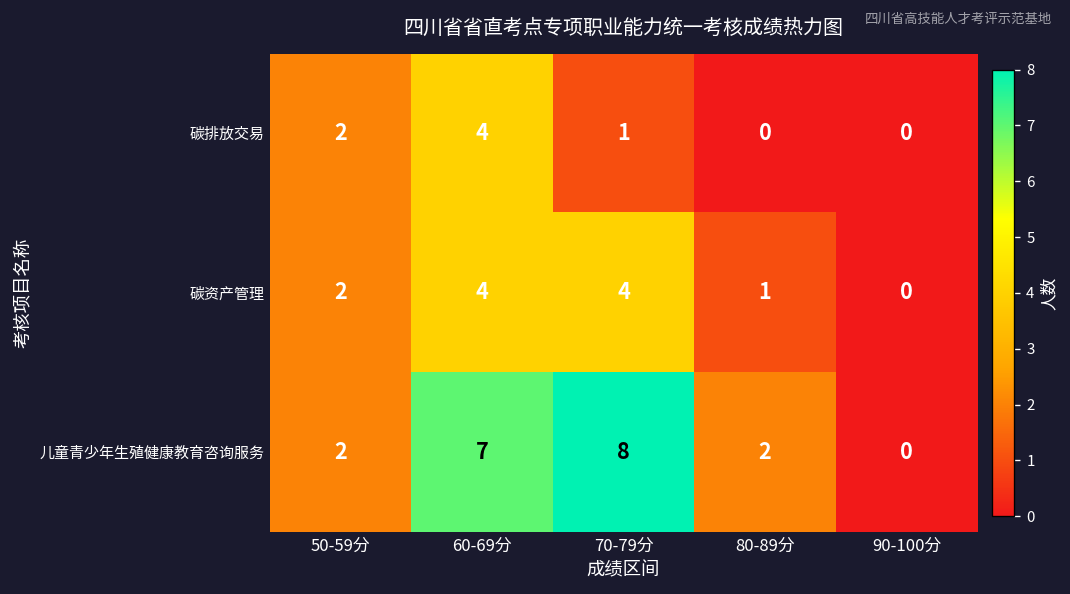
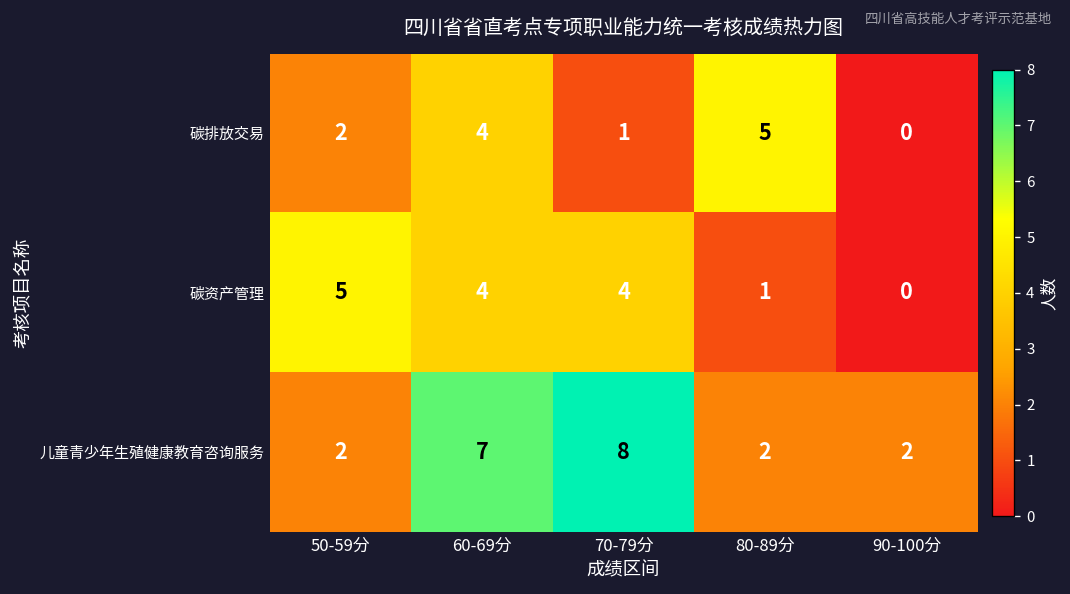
  {
    "碳排放交易": {
      "50-59分": 2,
      "60-69分": 4,
      "70-79分": 1,
-     "80-89分": 0,
+     "80-89分": 5,
      "90-100分": 0
    },
    "碳资产管理": {
-     "50-59分": 2,
+     "50-59分": 5,
      "60-69分": 4,
      "70-79分": 4,
      "80-89分": 1,
      "90-100分": 0
    },
    "儿童青少年生殖健康教育咨询服务": {
      "50-59分": 2,
      "60-69分": 7,
      "70-79分": 8,
      "80-89分": 2,
-     "90-100分": 0
+     "90-100分": 2
    }
  }
